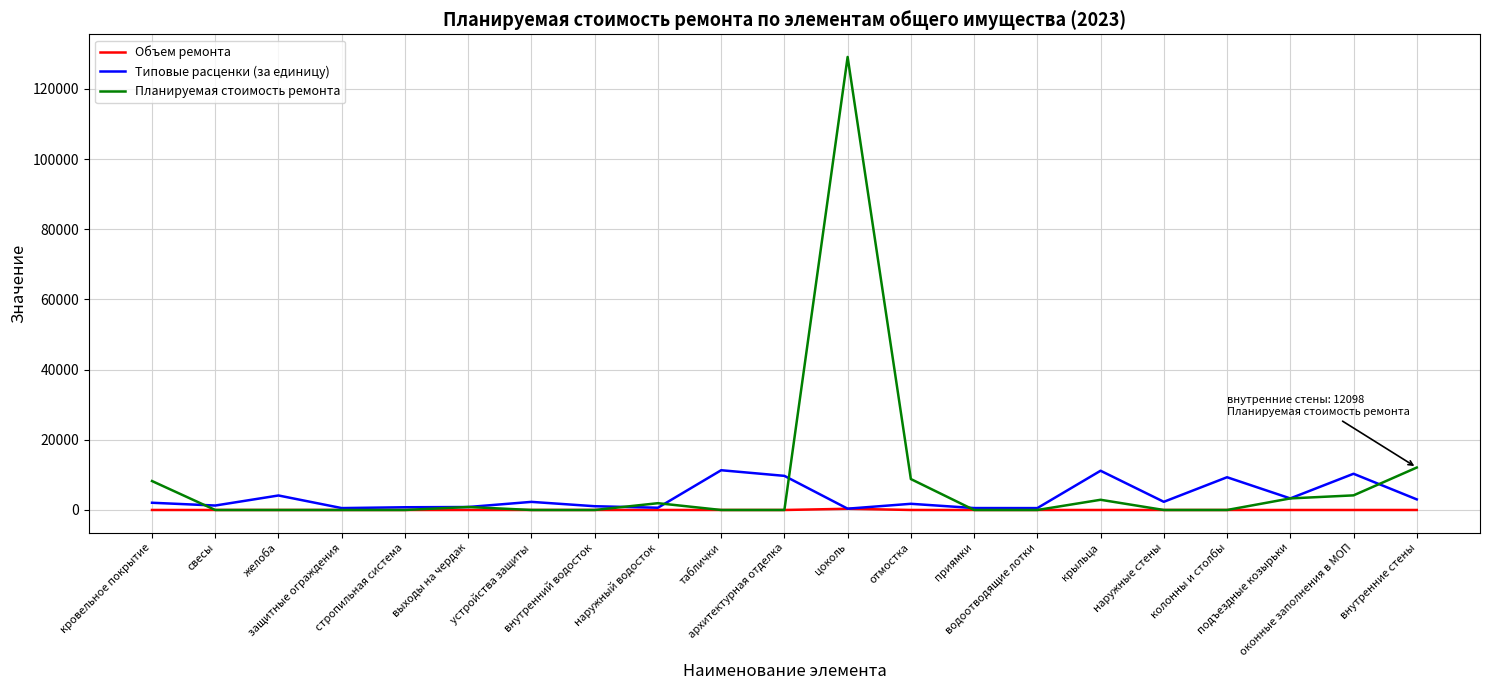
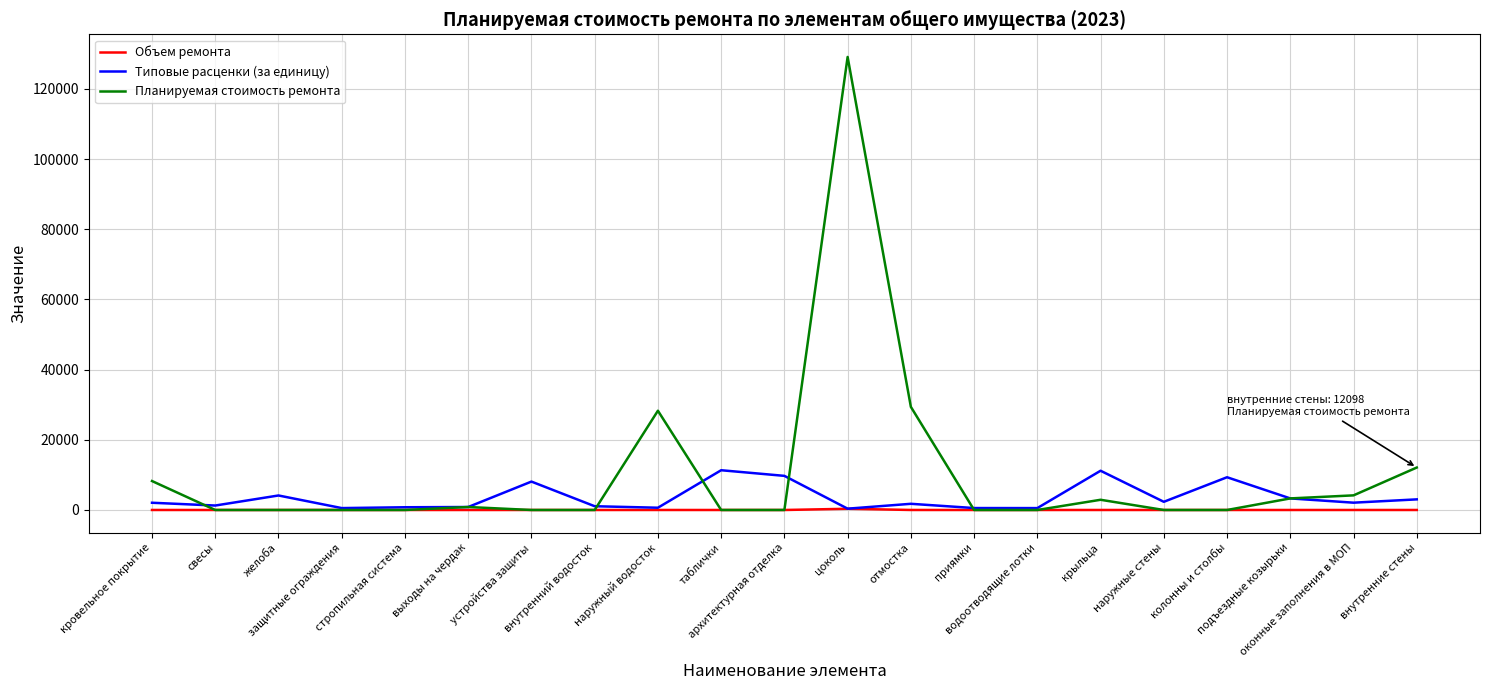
  {
    "Объем ремонта": {
      "кровельное покрытие": 0,
      "выходы на чердак": 0,
      "отмостка": 0,
      "крыльца": 0,
      "подъездные козырьки": 0,
      "оконные заполнения в МОП": 0,
      "внутренние стены": 0
    },
    "Типовые расценки (за единицу)": {
      "кровельное покрытие": 2000,
      "свесы": 1000,
      "желоба": 4000,
      "стропильная система": 1000,
-     "устройства защиты": 2000,
+     "устройства защиты": 8000,
      "внутренний водосток": 1000,
      "таблички": 11000,
      "архитектурная отделка": 10000,
      "отмостка": 2000,
      "крыльца": 11000,
      "наружные стены": 2000,
      "колонны и столбы": 9000,
-     "оконные заполнения в МОП": 10000,
+     "оконные заполнения в МОП": 2000,
      "внутренние стены": 3000
    },
    "Планируемая стоимость ремонта": {
      "кровельное покрытие": 8000,
-     "наружный водосток": 2000,
+     "наружный водосток": 28000,
      "цоколь": 129000,
-     "отмостка": 9000,
+     "отмостка": 29000,
      "крыльца": 3000,
      "оконные заполнения в МОП": 4000
    }
  }
